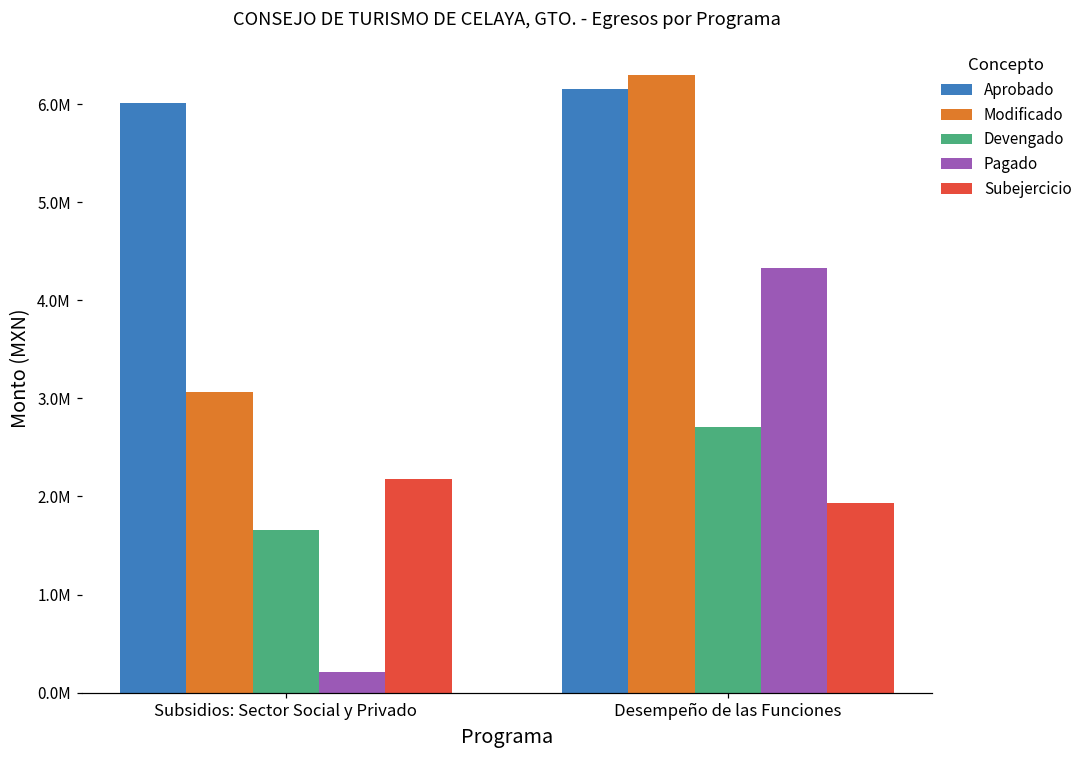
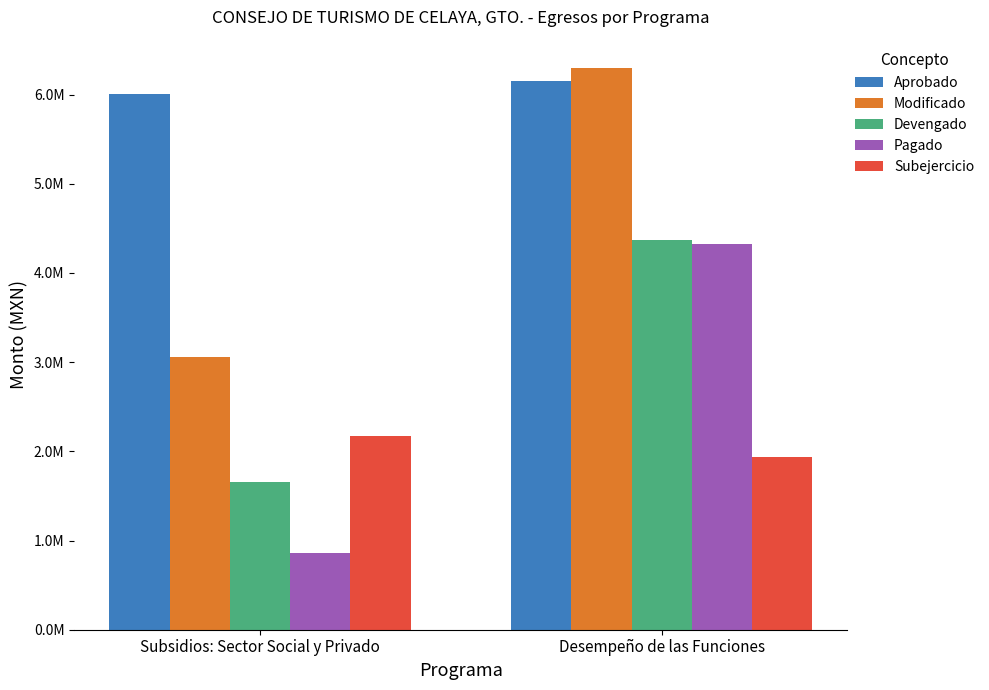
  {
    "Aprobado": {
      "Subsidios: Sector Social y Privado": 6000000,
      "Desempeño de las Funciones": 6100000
    },
    "Devengado": {
      "Subsidios: Sector Social y Privado": 1700000,
-     "Desempeño de las Funciones": 2700000
+     "Desempeño de las Funciones": 4400000
    },
    "Pagado": {
-     "Subsidios: Sector Social y Privado": 200000,
+     "Subsidios: Sector Social y Privado": 900000,
      "Desempeño de las Funciones": 4300000
    }
  }
